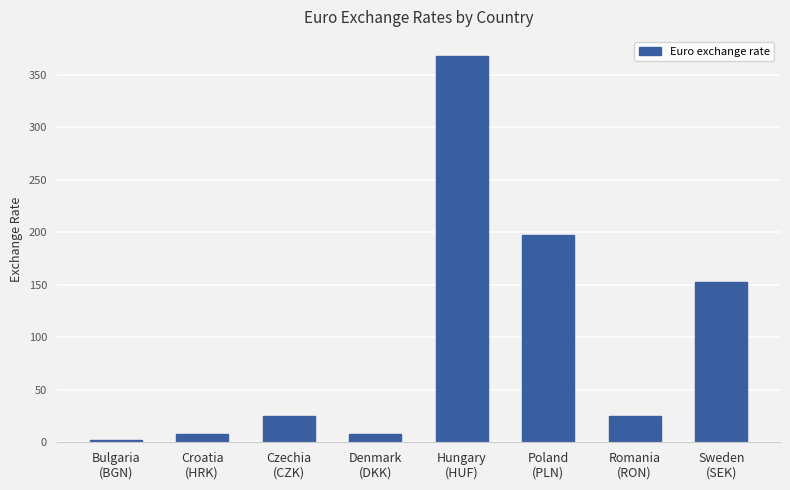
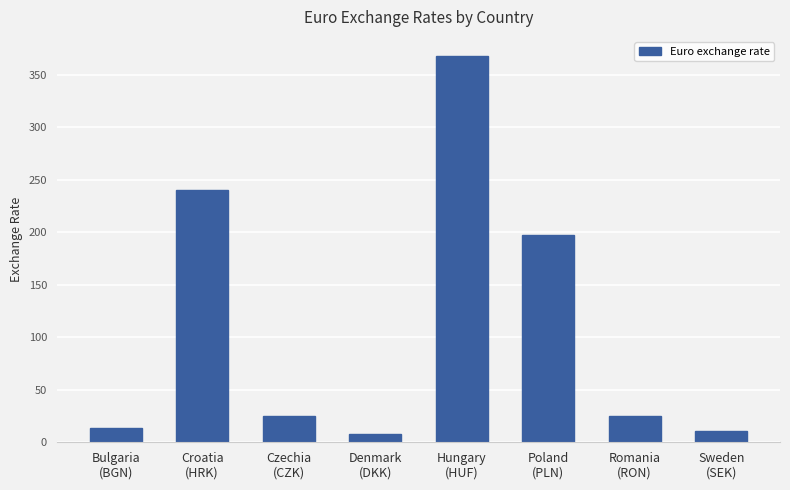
  {
-   "Bulgaria (BGN)": 2,
-   "Croatia (HRK)": 8,
+   "Bulgaria (BGN)": 14,
+   "Croatia (HRK)": 240,
    "Czechia (CZK)": 25,
    "Denmark (DKK)": 7,
    "Hungary (HUF)": 368,
    "Poland (PLN)": 198,
    "Romania (RON)": 25,
-   "Sweden (SEK)": 152
+   "Sweden (SEK)": 10
  }
